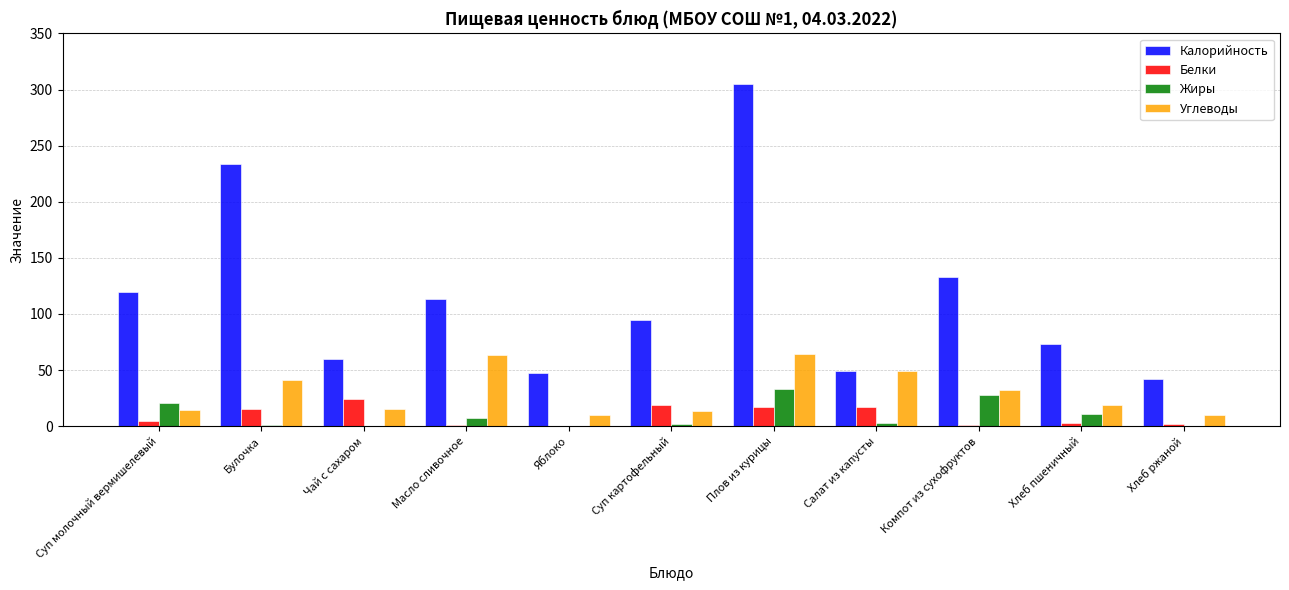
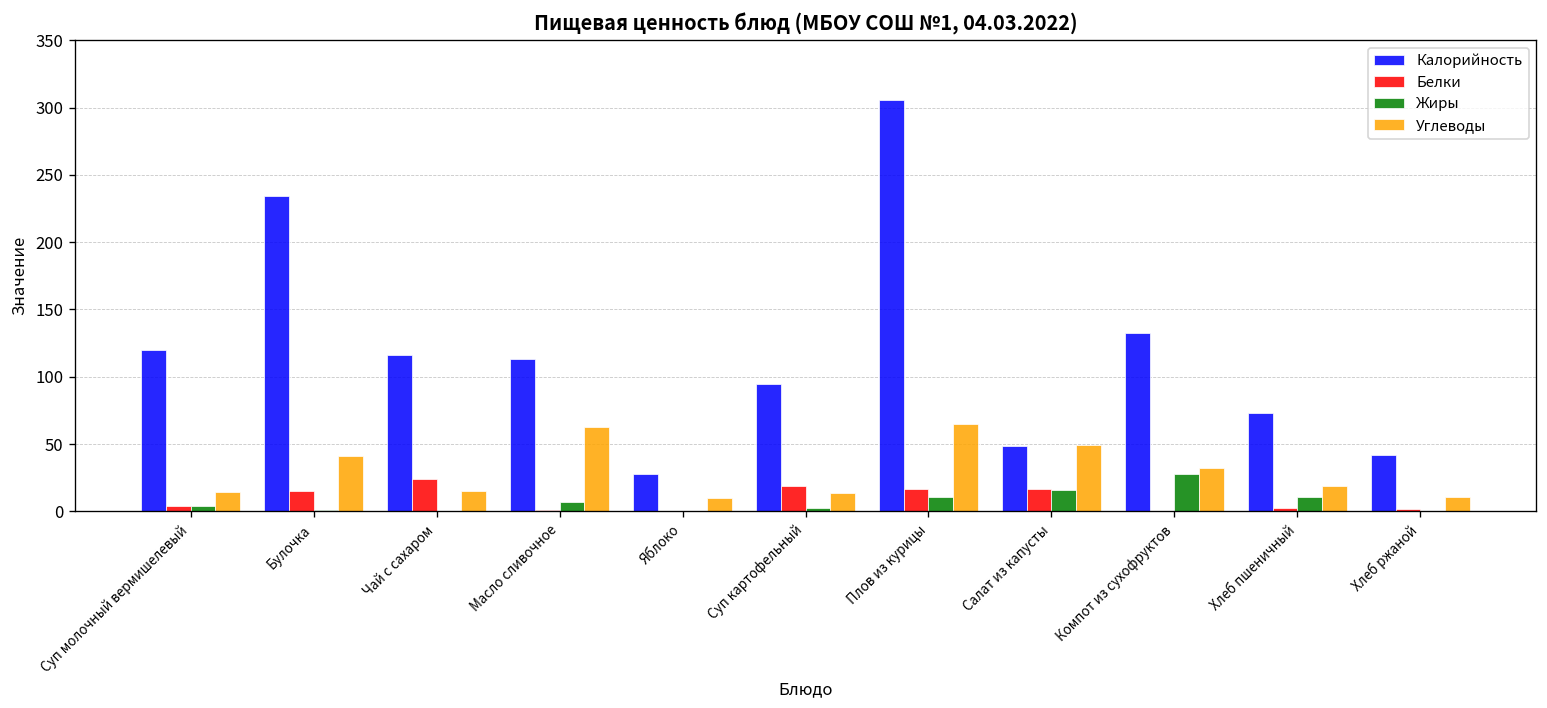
  {
    "Калорийность": {
      "Суп молочный вермишелевый": 120,
      "Булочка": 234,
-     "Чай с сахаром": 60,
+     "Чай с сахаром": 116,
      "Масло сливочное": 113,
-     "Яблоко": 47,
+     "Яблоко": 28,
      "Суп картофельный": 95,
      "Плов из курицы": 305,
      "Салат из капусты": 49,
      "Компот из сухофруктов": 133,
      "Хлеб пшеничный": 73,
      "Хлеб ржаной": 42
    },
    "Белки": {
      "Суп молочный вермишелевый": 4,
      "Булочка": 15,
      "Чай с сахаром": 24,
      "Суп картофельный": 19,
      "Плов из курицы": 17,
      "Салат из капусты": 17,
      "Хлеб пшеничный": 3
    },
    "Жиры": {
-     "Суп молочный вермишелевый": 21,
+     "Суп молочный вермишелевый": 4,
      "Масло сливочное": 7,
      "Суп картофельный": 2,
-     "Плов из курицы": 34,
-     "Салат из капусты": 3,
+     "Плов из курицы": 10,
+     "Салат из капусты": 16,
      "Компот из сухофруктов": 28,
      "Хлеб пшеничный": 11
    },
    "Углеводы": {
      "Суп молочный вермишелевый": 14,
      "Булочка": 41,
      "Чай с сахаром": 15,
      "Масло сливочное": 63,
      "Яблоко": 10,
      "Суп картофельный": 14,
      "Плов из курицы": 65,
      "Салат из капусты": 49,
      "Компот из сухофруктов": 32,
      "Хлеб пшеничный": 19,
      "Хлеб ржаной": 10
    }
  }
